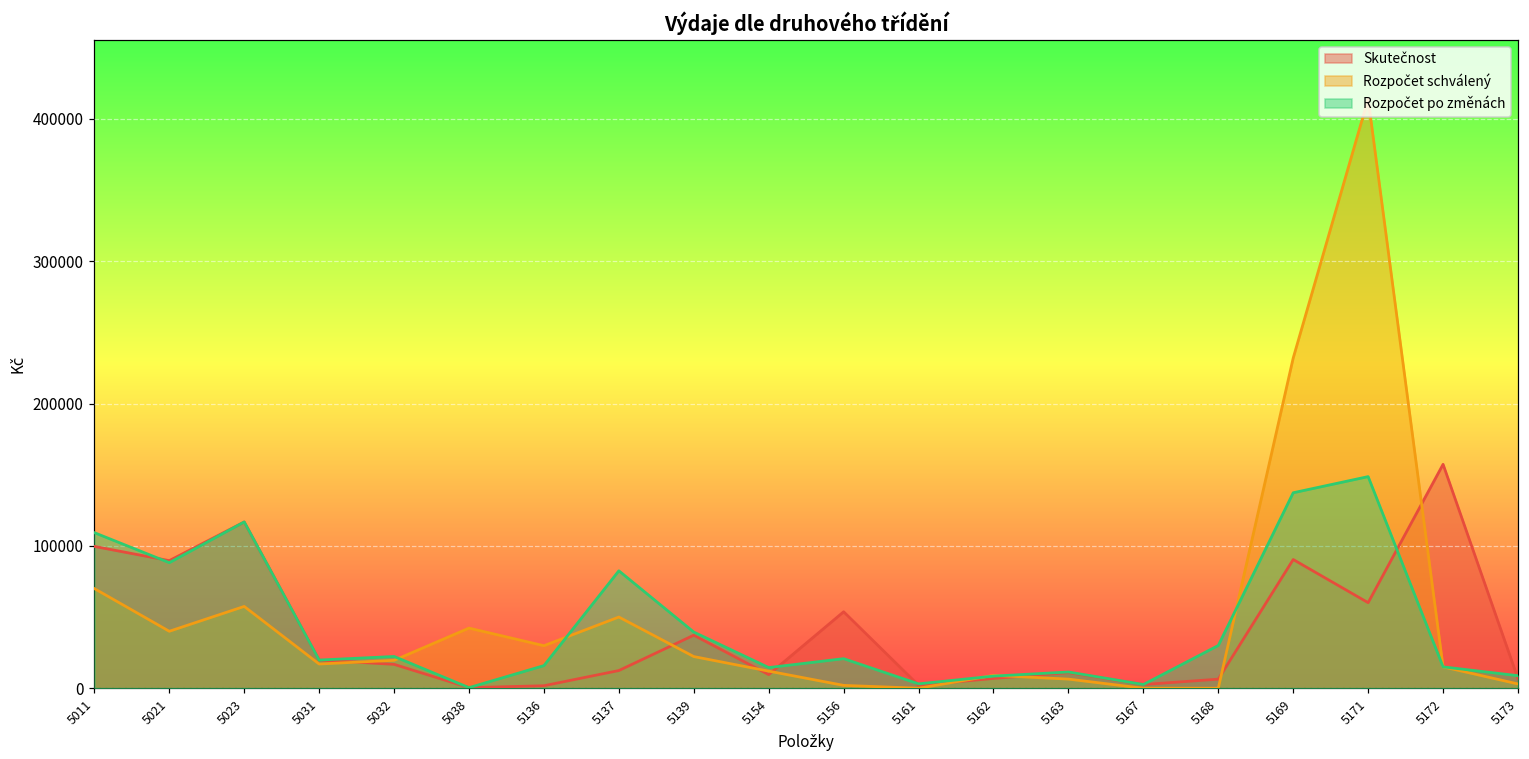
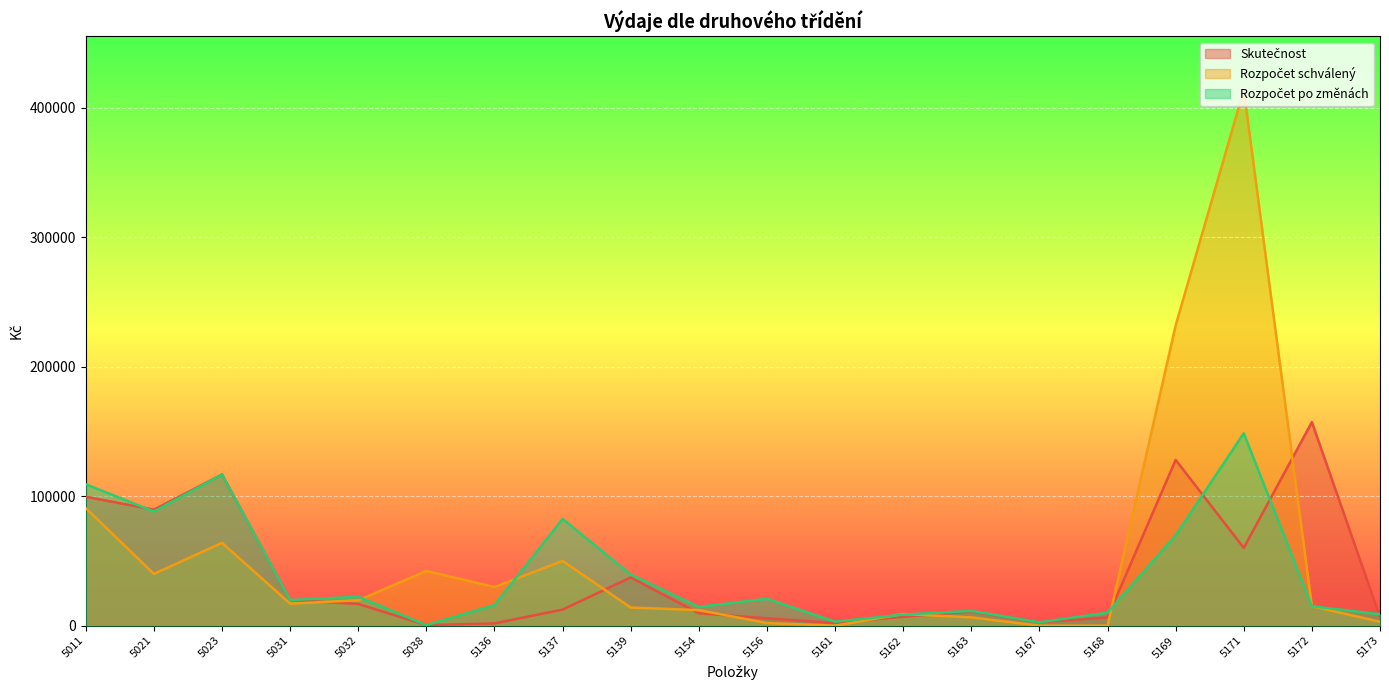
  {
    "Skutečnost": {
      "5011": 100000,
      "5032": 17000,
      "5136": 2000,
      "5137": 12000,
      "5139": 37000,
      "5154": 10000,
-     "5156": 54000,
+     "5156": 6000,
      "5168": 6000,
-     "5169": 90000,
+     "5169": 128000,
      "5171": 60000,
      "5172": 157000,
      "5173": 7000
    },
    "Rozpočet schválený": {
-     "5011": 70000,
+     "5011": 91000,
      "5021": 40000,
-     "5023": 57000,
+     "5023": 64000,
      "5031": 17000,
      "5032": 20000,
      "5038": 42000,
      "5136": 30000,
      "5137": 50000,
-     "5139": 22000,
+     "5139": 14000,
      "5154": 12000,
      "5156": 2000,
      "5161": 0,
      "5163": 6000,
      "5167": 0,
      "5168": 0,
      "5169": 232000,
      "5173": 3000
    },
    "Rozpočet po změnách": {
      "5011": 109000,
      "5032": 22000,
      "5136": 16000,
      "5137": 82000,
      "5139": 39000,
      "5154": 15000,
      "5156": 21000,
-     "5168": 30000,
-     "5169": 137000,
+     "5168": 10000,
+     "5169": 70000,
      "5171": 149000,
      "5173": 9000
    }
  }
